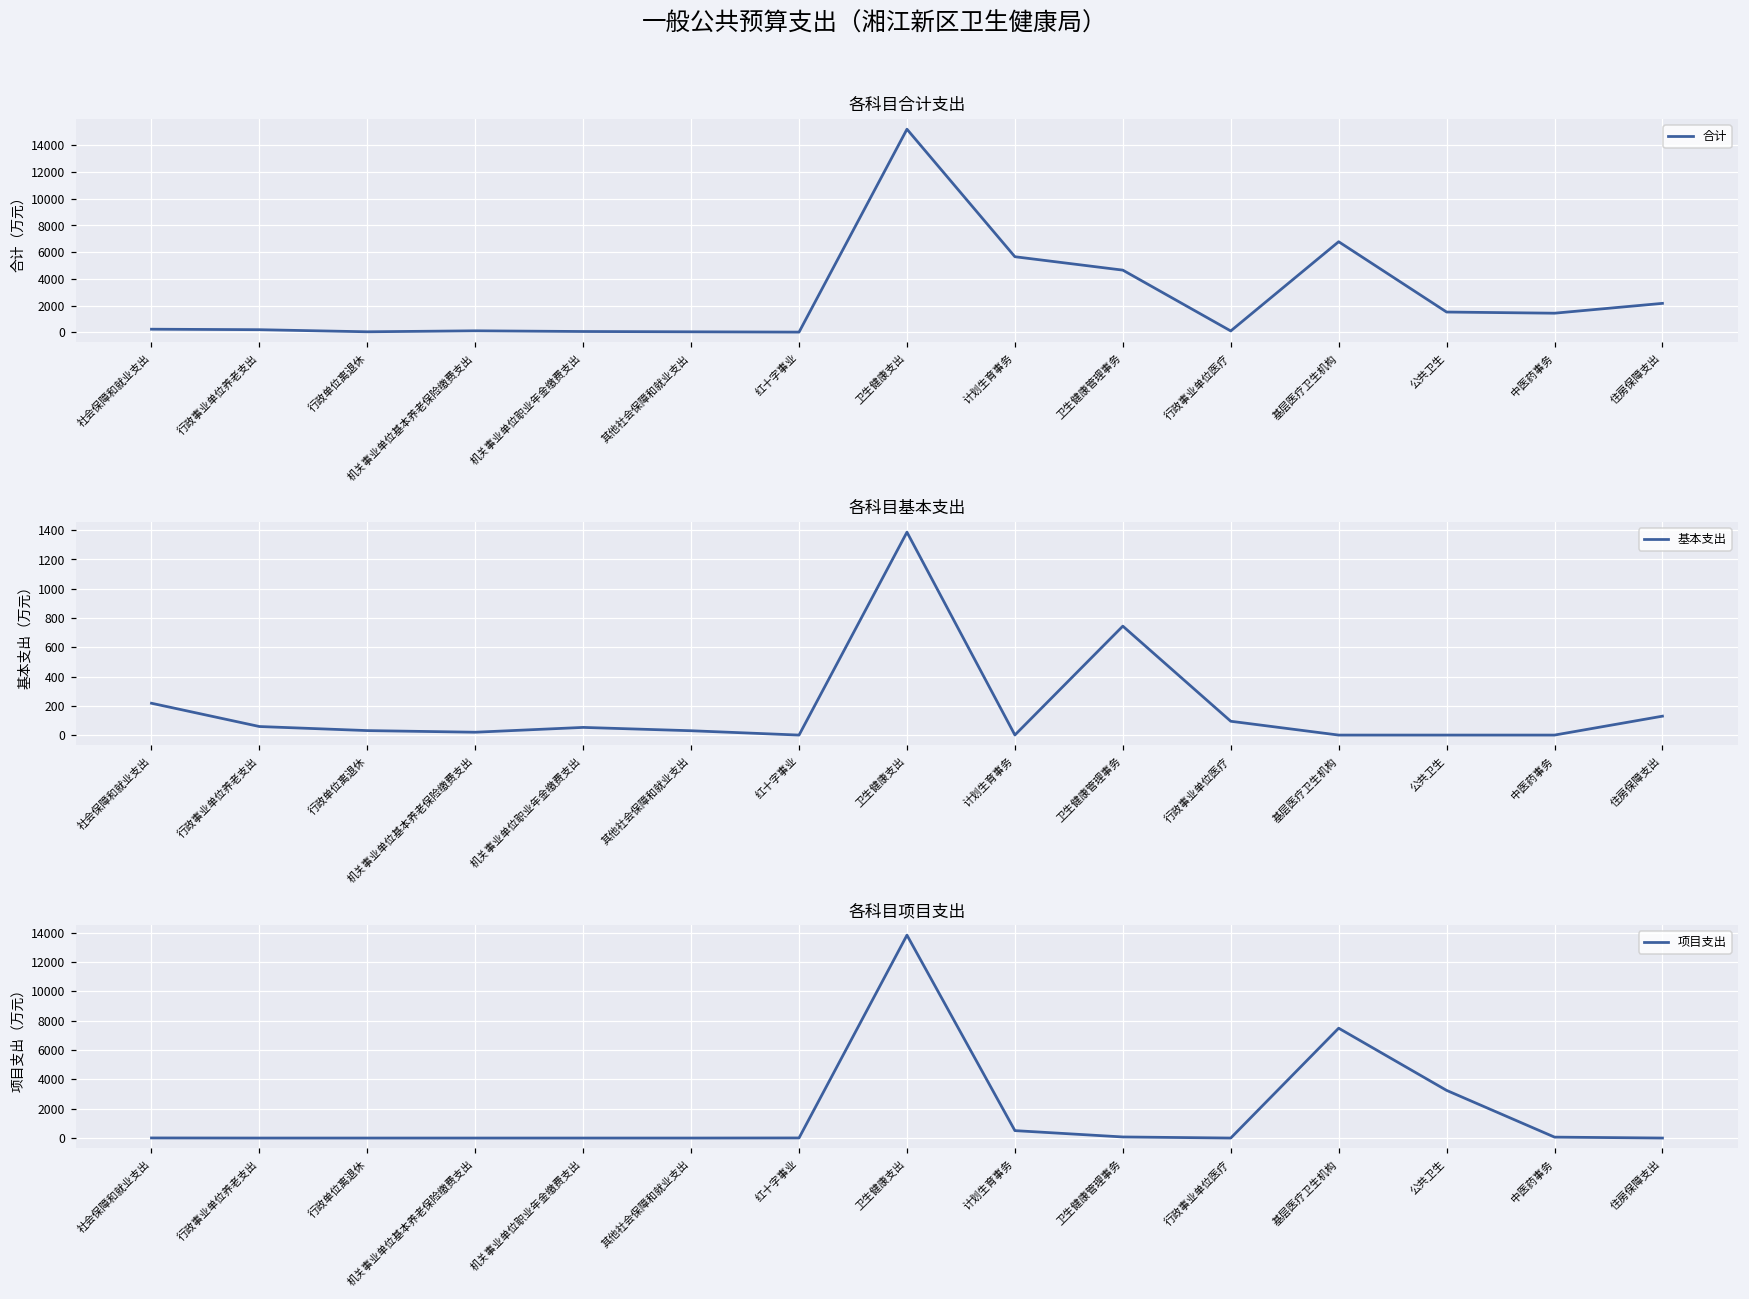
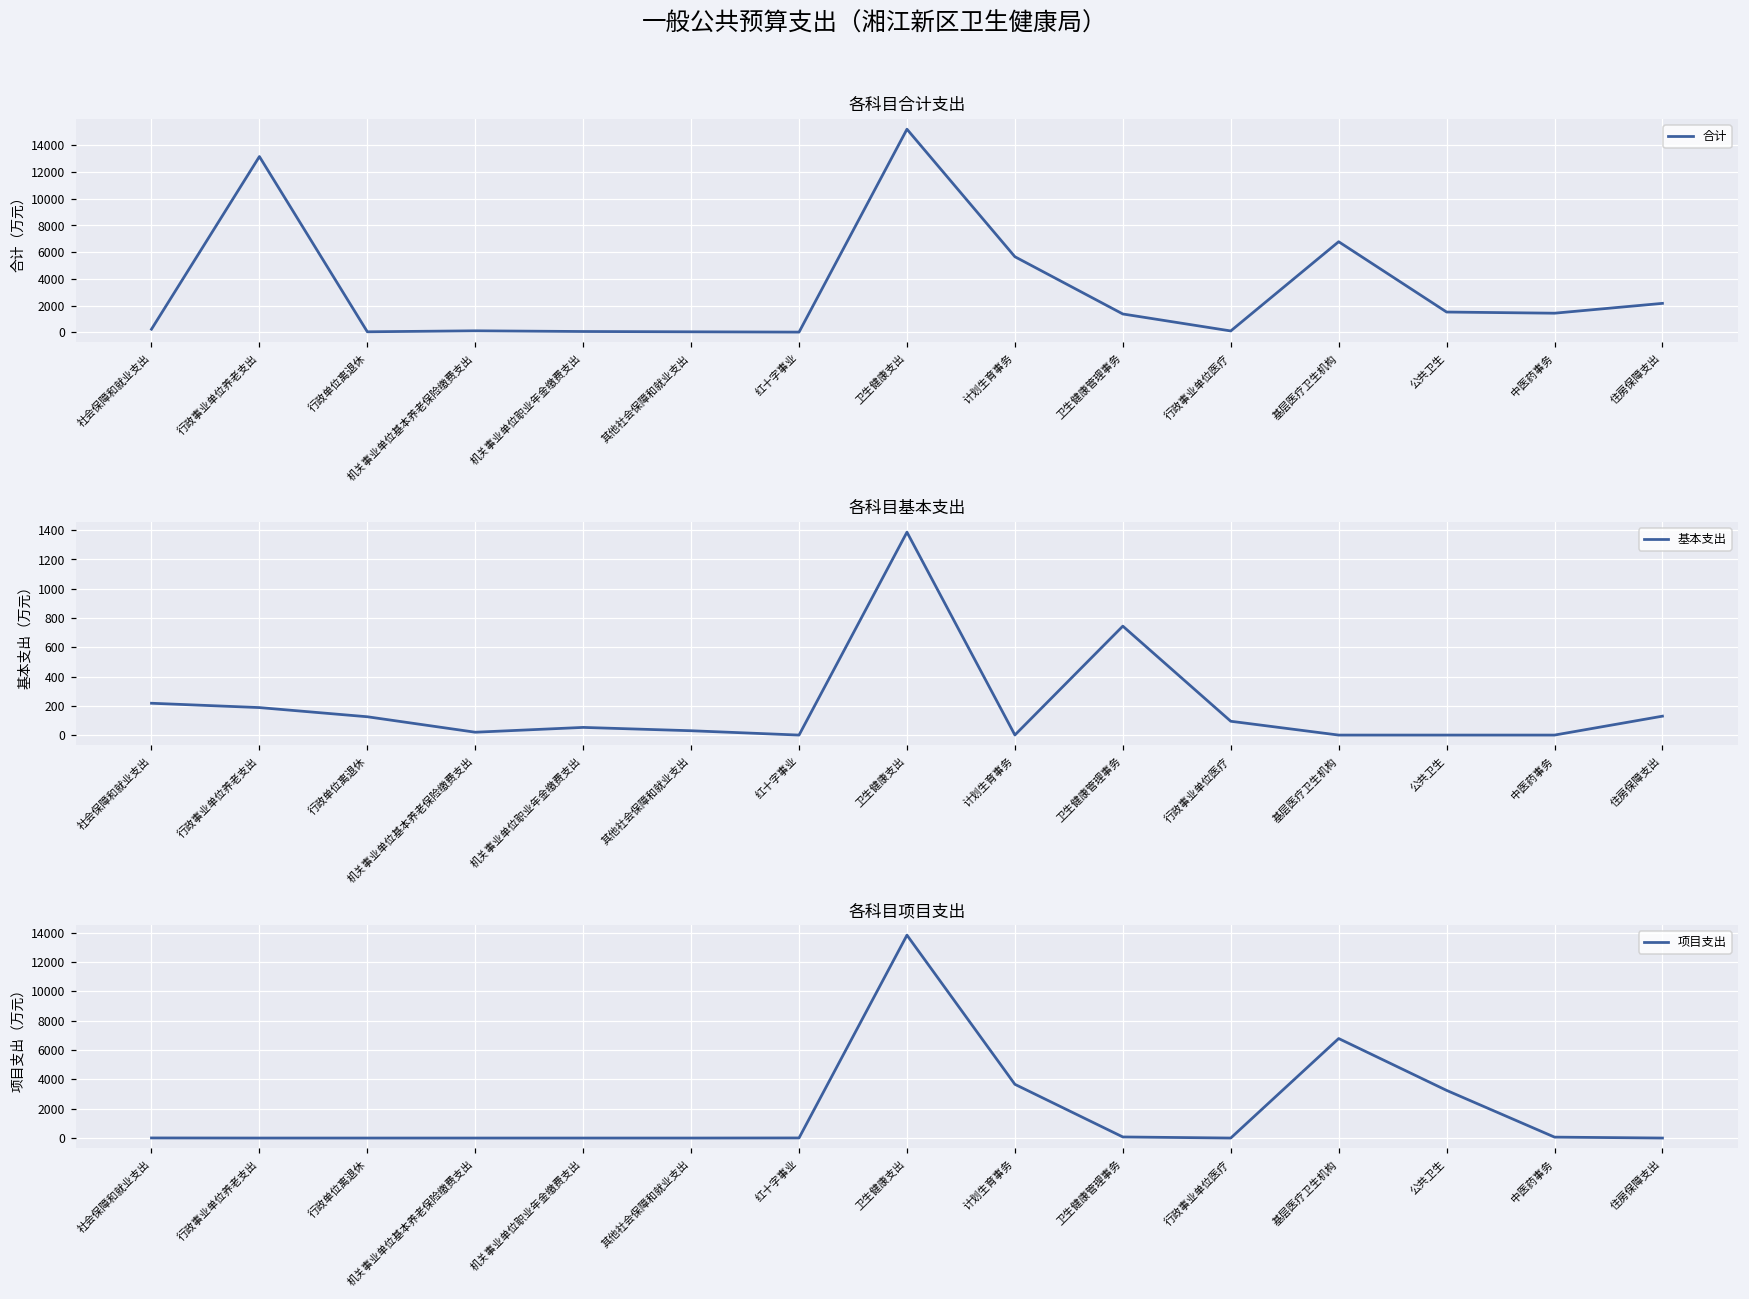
  {
    "各科目合计支出": {
      "社会保障和就业支出": 200,
-     "行政事业单位养老支出": 200,
+     "行政事业单位养老支出": 13200,
      "行政单位离退休": 0,
      "机关事业单位基本养老保险缴费支出": 100,
      "机关事业单位职业年金缴费支出": 100,
      "其他社会保障和就业支出": 0,
      "红十字事业": 0,
      "卫生健康支出": 15200,
      "计划生育事务": 5700,
-     "卫生健康管理事务": 4600,
+     "卫生健康管理事务": 1400,
      "行政事业单位医疗": 100,
      "基层医疗卫生机构": 6800,
      "公共卫生": 1500,
      "中医药事务": 1400,
      "住房保障支出": 2200
    },
    "各科目基本支出": {
      "社会保障和就业支出": 220,
-     "行政事业单位养老支出": 60,
-     "行政单位离退休": 30,
+     "行政事业单位养老支出": 190,
+     "行政单位离退休": 130,
      "机关事业单位基本养老保险缴费支出": 20,
      "机关事业单位职业年金缴费支出": 50,
      "其他社会保障和就业支出": 30,
      "红十字事业": 0,
      "卫生健康支出": 1390,
      "计划生育事务": 0,
      "卫生健康管理事务": 740,
      "行政事业单位医疗": 90,
      "基层医疗卫生机构": 0,
      "公共卫生": 0,
      "中医药事务": 0,
      "住房保障支出": 130
    },
    "各科目项目支出": {
      "社会保障和就业支出": 0,
      "行政事业单位养老支出": 0,
      "行政单位离退休": 0,
      "机关事业单位基本养老保险缴费支出": 0,
      "机关事业单位职业年金缴费支出": 0,
      "其他社会保障和就业支出": 0,
      "红十字事业": 0,
      "卫生健康支出": 13800,
-     "计划生育事务": 500,
+     "计划生育事务": 3700,
      "卫生健康管理事务": 100,
      "行政事业单位医疗": 0,
-     "基层医疗卫生机构": 7500,
+     "基层医疗卫生机构": 6800,
      "公共卫生": 3200,
      "中医药事务": 100,
      "住房保障支出": 0
    }
  }
